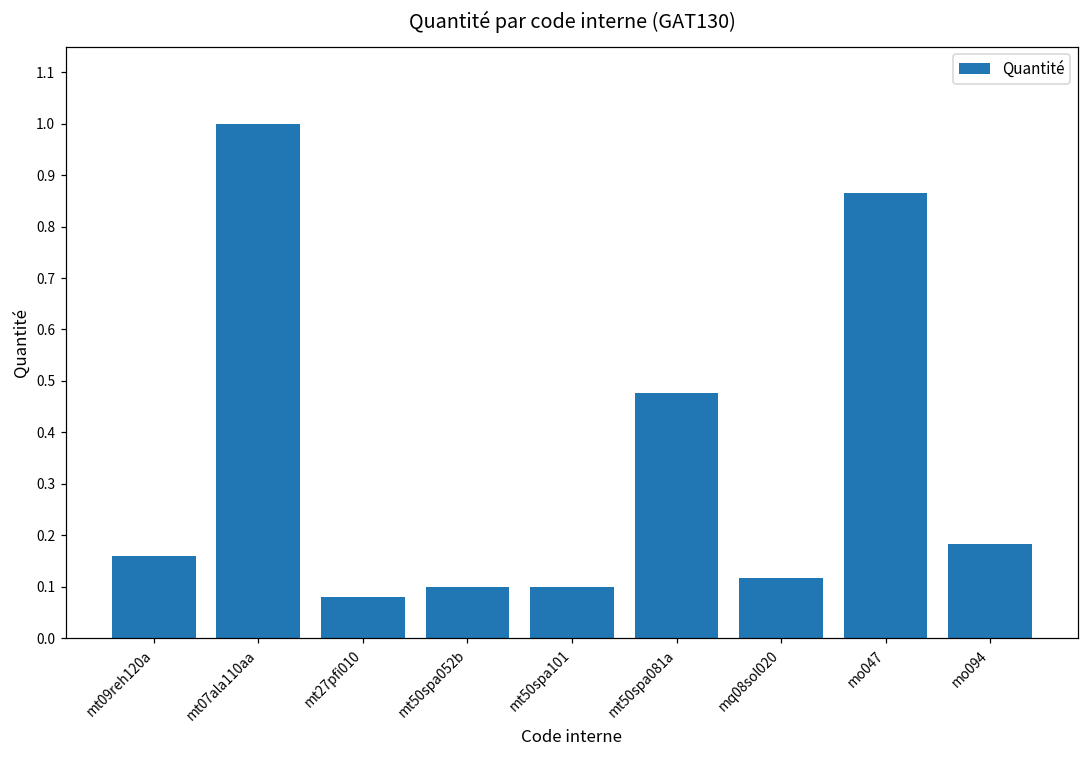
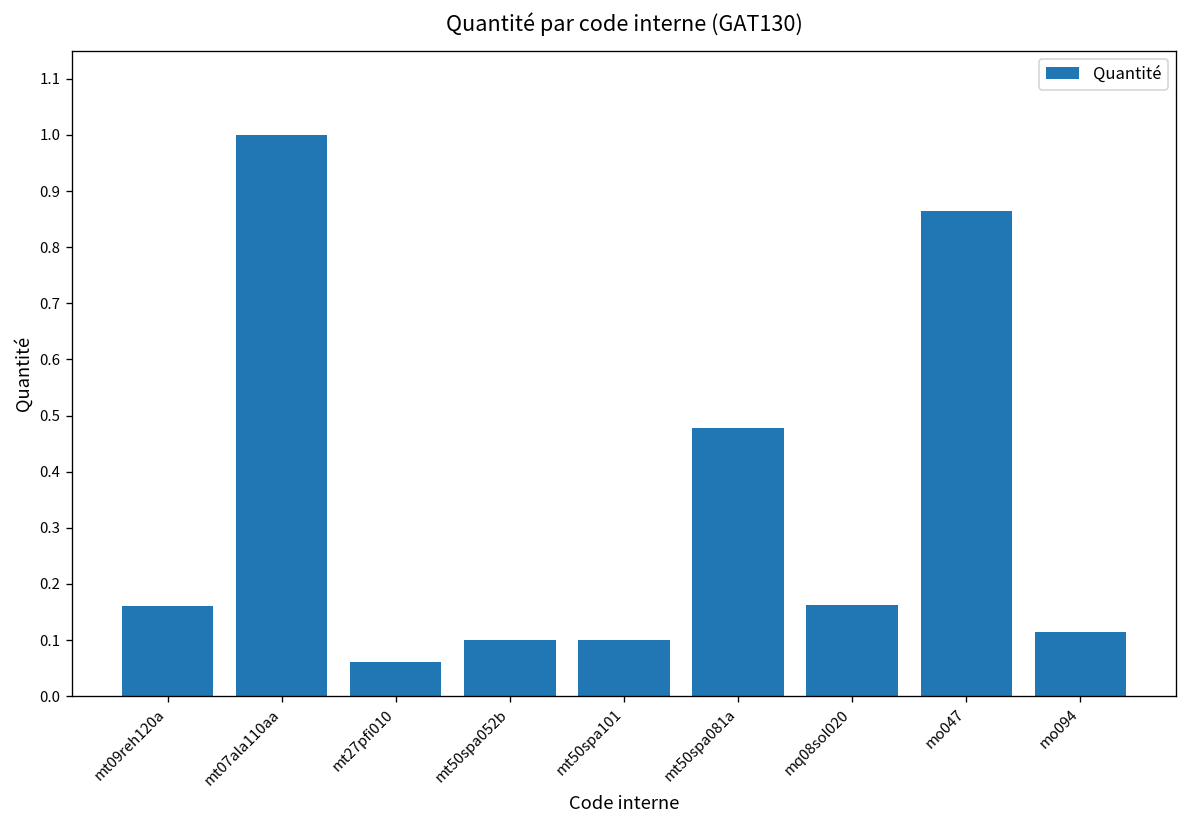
  {
    "mt09reh120a": 0.16,
    "mt07ala110aa": 1.00,
-   "mt27pfi010": 0.08,
+   "mt27pfi010": 0.06,
    "mt50spa052b": 0.10,
    "mt50spa101": 0.10,
    "mt50spa081a": 0.48,
-   "mq08sol020": 0.12,
+   "mq08sol020": 0.16,
    "mo047": 0.87,
-   "mo094": 0.18
+   "mo094": 0.11
  }
